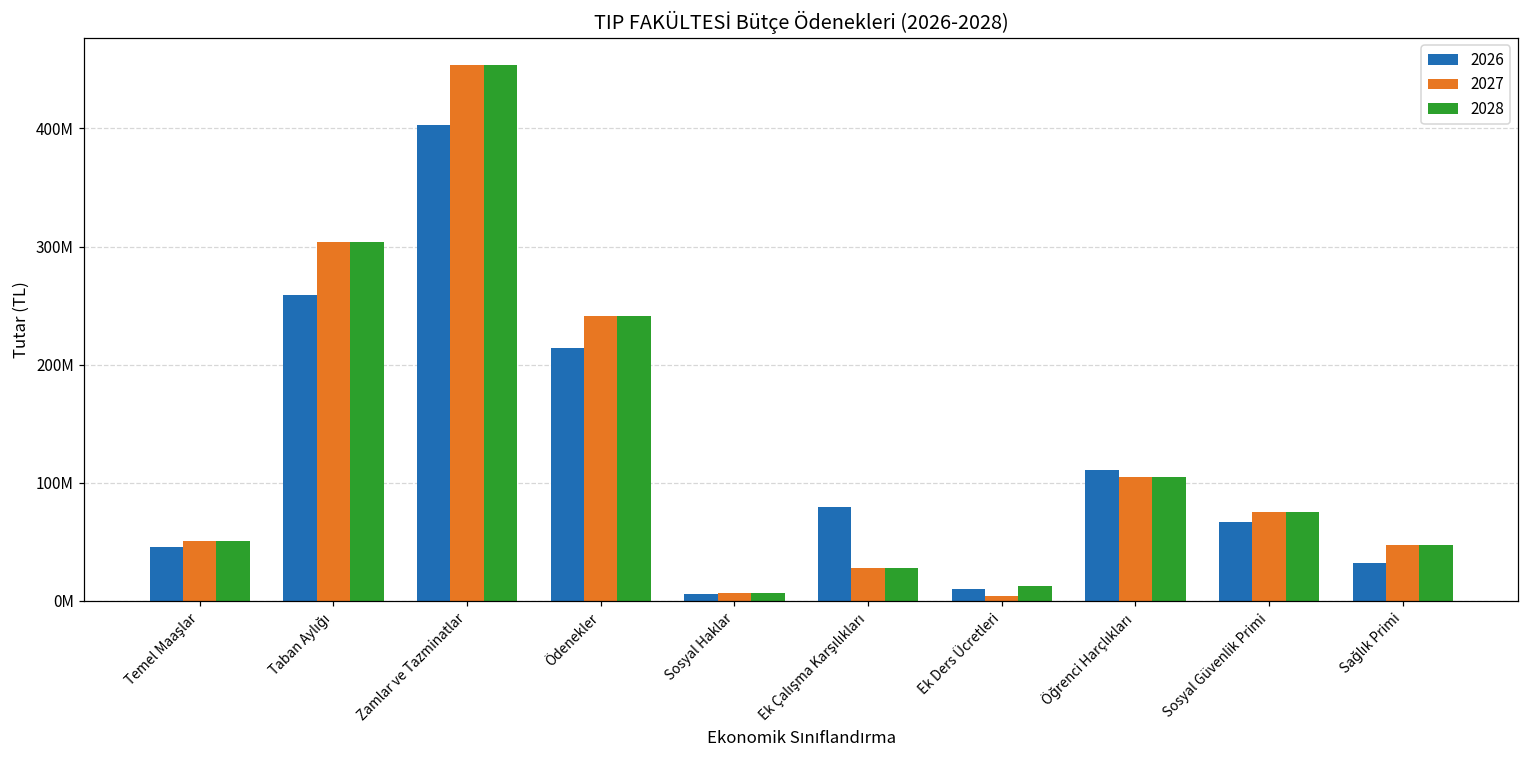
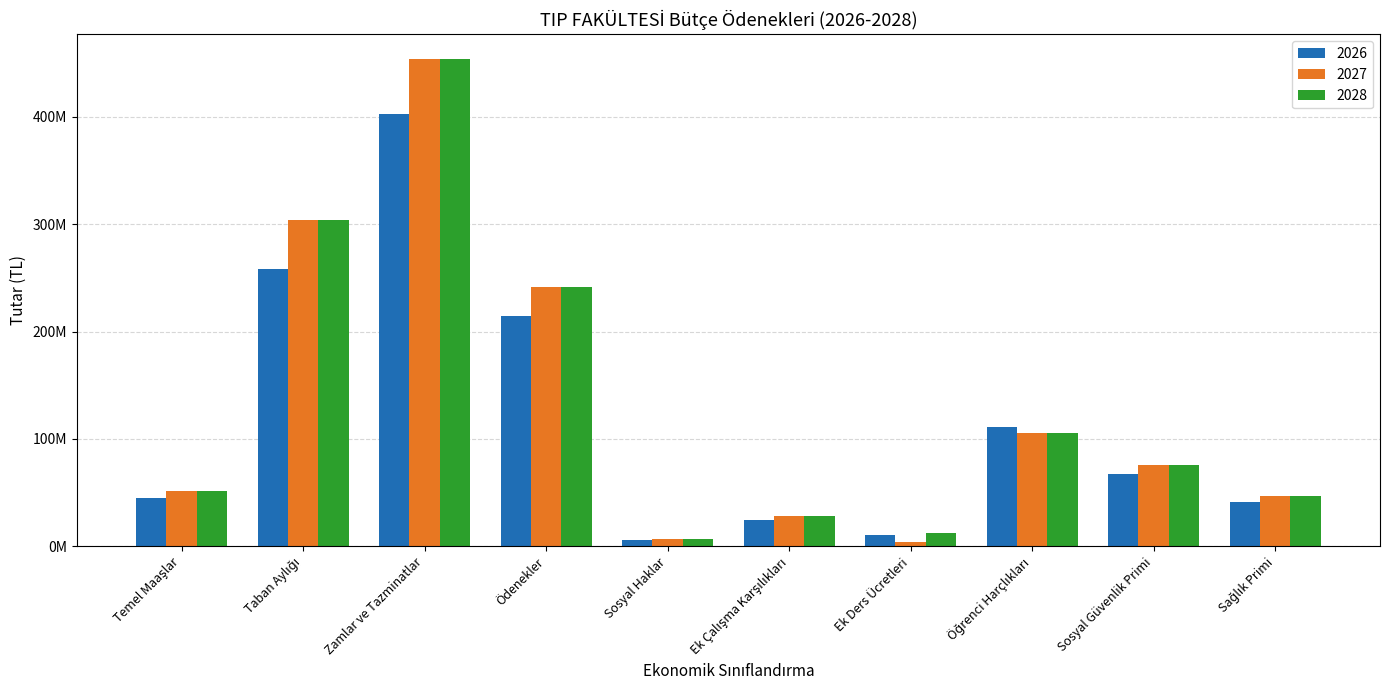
  {
    "2026": {
      "Temel Maaşlar": 45000000,
      "Taban Aylığı": 259000000,
      "Zamlar ve Tazminatlar": 403000000,
      "Ödenekler": 214000000,
      "Sosyal Haklar": 6000000,
-     "Ek Çalışma Karşılıkları": 79000000,
+     "Ek Çalışma Karşılıkları": 25000000,
      "Ek Ders Ücretleri": 10000000,
      "Öğrenci Harçlıkları": 111000000,
      "Sosyal Güvenlik Primi": 67000000,
-     "Sağlık Primi": 32000000
+     "Sağlık Primi": 42000000
    },
    "2027": {
      "Temel Maaşlar": 51000000,
      "Taban Aylığı": 304000000,
      "Zamlar ve Tazminatlar": 454000000,
      "Ödenekler": 242000000,
      "Sosyal Haklar": 6000000,
      "Ek Çalışma Karşılıkları": 28000000,
      "Ek Ders Ücretleri": 4000000,
      "Öğrenci Harçlıkları": 105000000,
      "Sosyal Güvenlik Primi": 75000000,
      "Sağlık Primi": 47000000
    },
    "2028": {
      "Temel Maaşlar": 51000000,
      "Taban Aylığı": 304000000,
      "Zamlar ve Tazminatlar": 454000000,
      "Ödenekler": 242000000,
      "Sosyal Haklar": 6000000,
      "Ek Çalışma Karşılıkları": 28000000,
      "Ek Ders Ücretleri": 12000000,
      "Öğrenci Harçlıkları": 105000000,
      "Sosyal Güvenlik Primi": 75000000,
      "Sağlık Primi": 47000000
    }
  }
